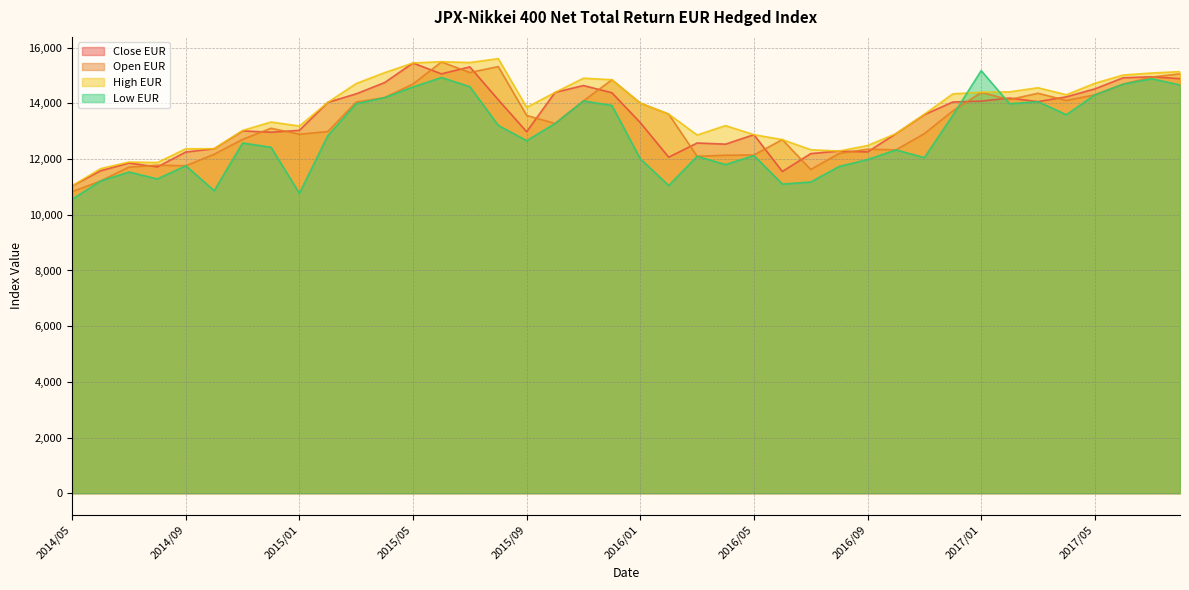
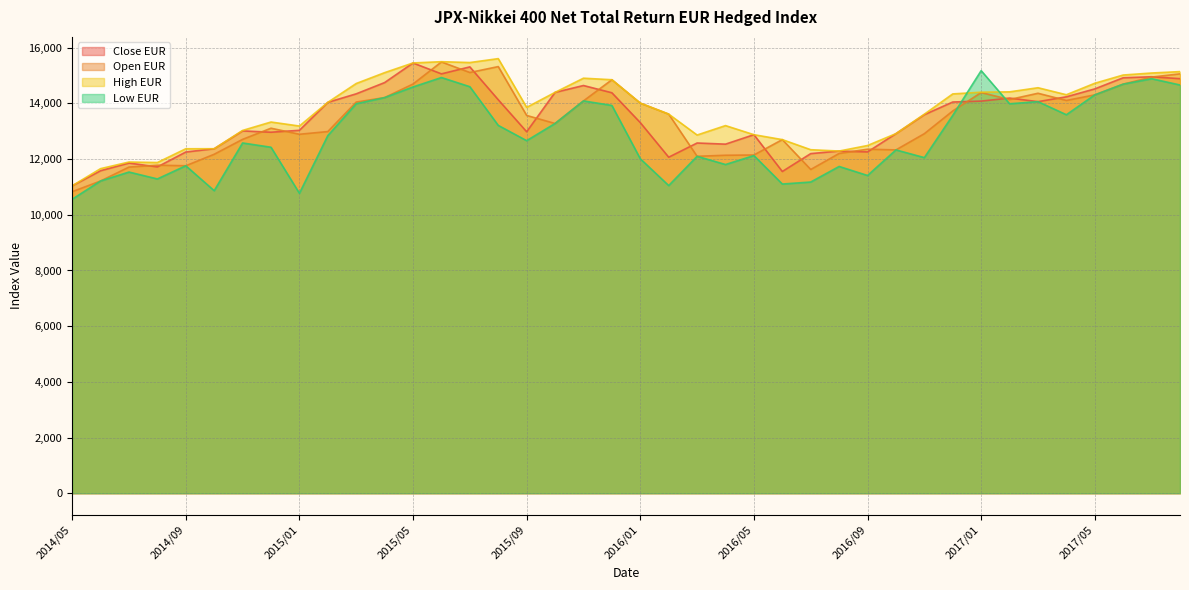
  {
    "Low EUR": {
      "2014/05": "10,600",
      "2015/01": "10,800",
      "2015/05": "14,600",
      "2015/09": "12,700",
      "2016/01": "12,000",
-     "2016/09": "12,000",
+     "2016/09": "11,400",
      "2017/01": "15,200"
    }
  }
